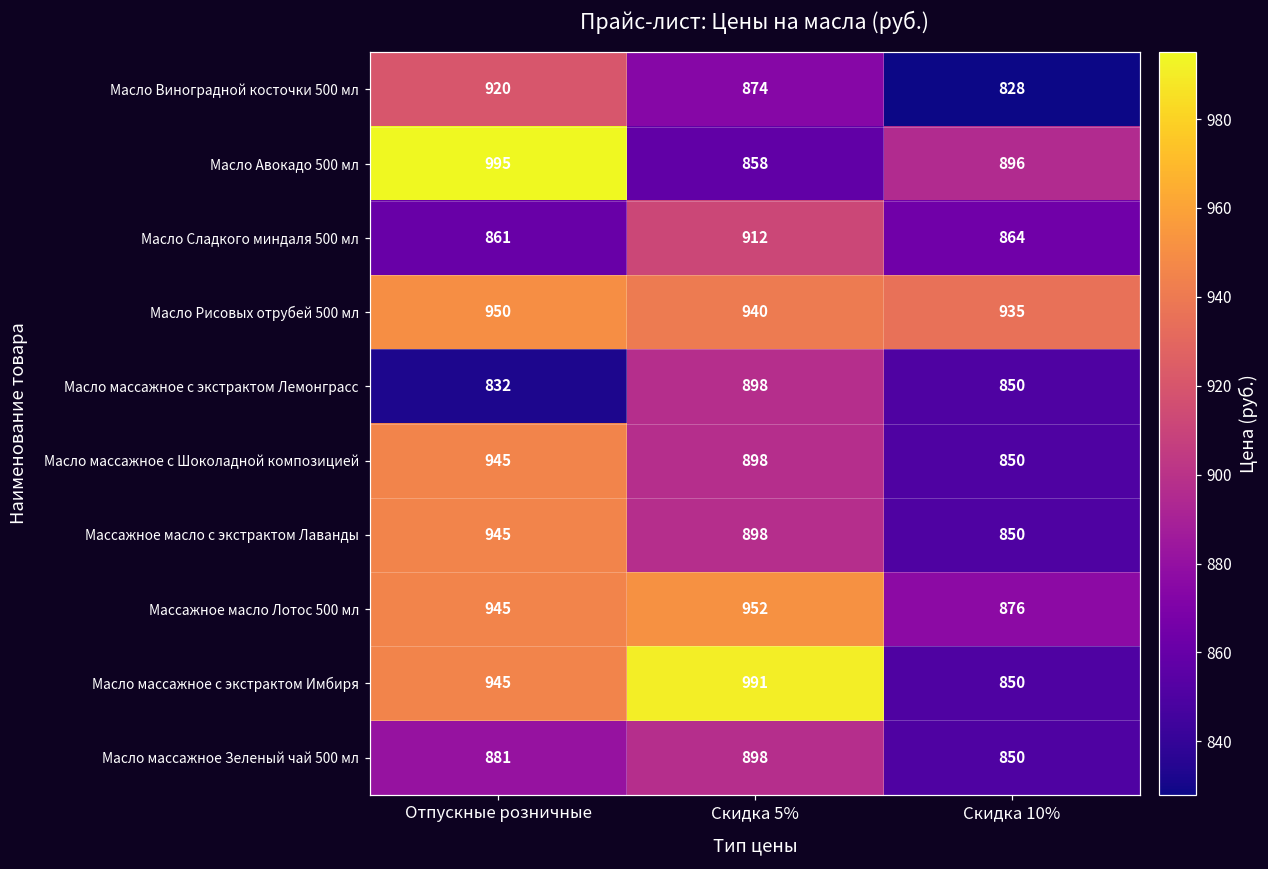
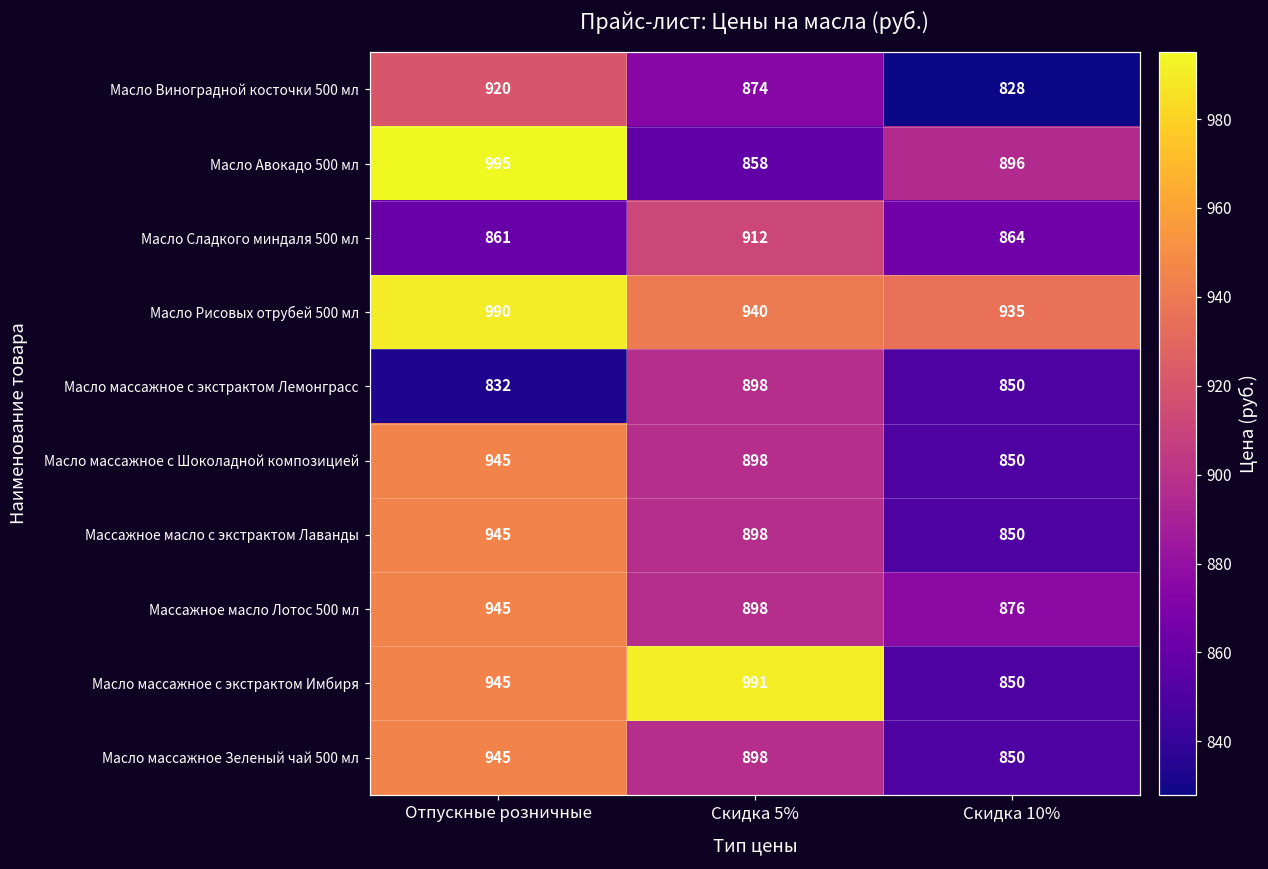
  {
    "Масло Виноградной косточки 500 мл": {
      "Отпускные розничные": 920,
      "Скидка 5%": 874,
      "Скидка 10%": 828
    },
    "Масло Авокадо 500 мл": {
      "Отпускные розничные": 995,
      "Скидка 5%": 858,
      "Скидка 10%": 896
    },
    "Масло Сладкого миндаля 500 мл": {
      "Отпускные розничные": 861,
      "Скидка 5%": 912,
      "Скидка 10%": 864
    },
    "Масло Рисовых отрубей 500 мл": {
-     "Отпускные розничные": 950,
+     "Отпускные розничные": 990,
      "Скидка 5%": 940,
      "Скидка 10%": 935
    },
    "Масло массажное с экстрактом Лемонграсс": {
      "Отпускные розничные": 832,
      "Скидка 5%": 898,
      "Скидка 10%": 850
    },
    "Масло массажное с Шоколадной композицией": {
      "Отпускные розничные": 945,
      "Скидка 5%": 898,
      "Скидка 10%": 850
    },
    "Массажное масло с экстрактом Лаванды": {
      "Отпускные розничные": 945,
      "Скидка 5%": 898,
      "Скидка 10%": 850
    },
    "Массажное масло Лотос 500 мл": {
      "Отпускные розничные": 945,
-     "Скидка 5%": 952,
+     "Скидка 5%": 898,
      "Скидка 10%": 876
    },
    "Масло массажное с экстрактом Имбиря": {
      "Отпускные розничные": 945,
      "Скидка 5%": 991,
      "Скидка 10%": 850
    },
    "Масло массажное Зеленый чай 500 мл": {
-     "Отпускные розничные": 881,
+     "Отпускные розничные": 945,
      "Скидка 5%": 898,
      "Скидка 10%": 850
    }
  }
